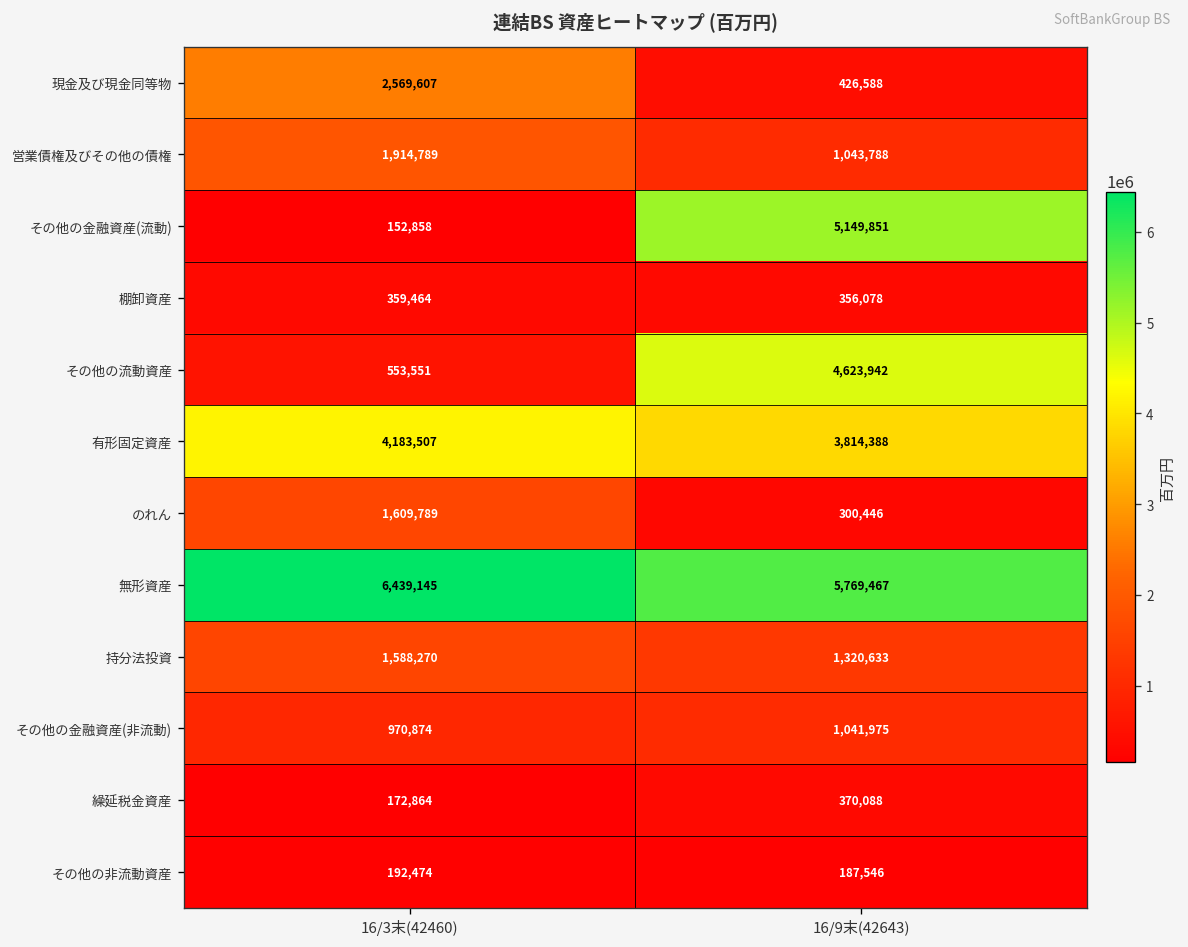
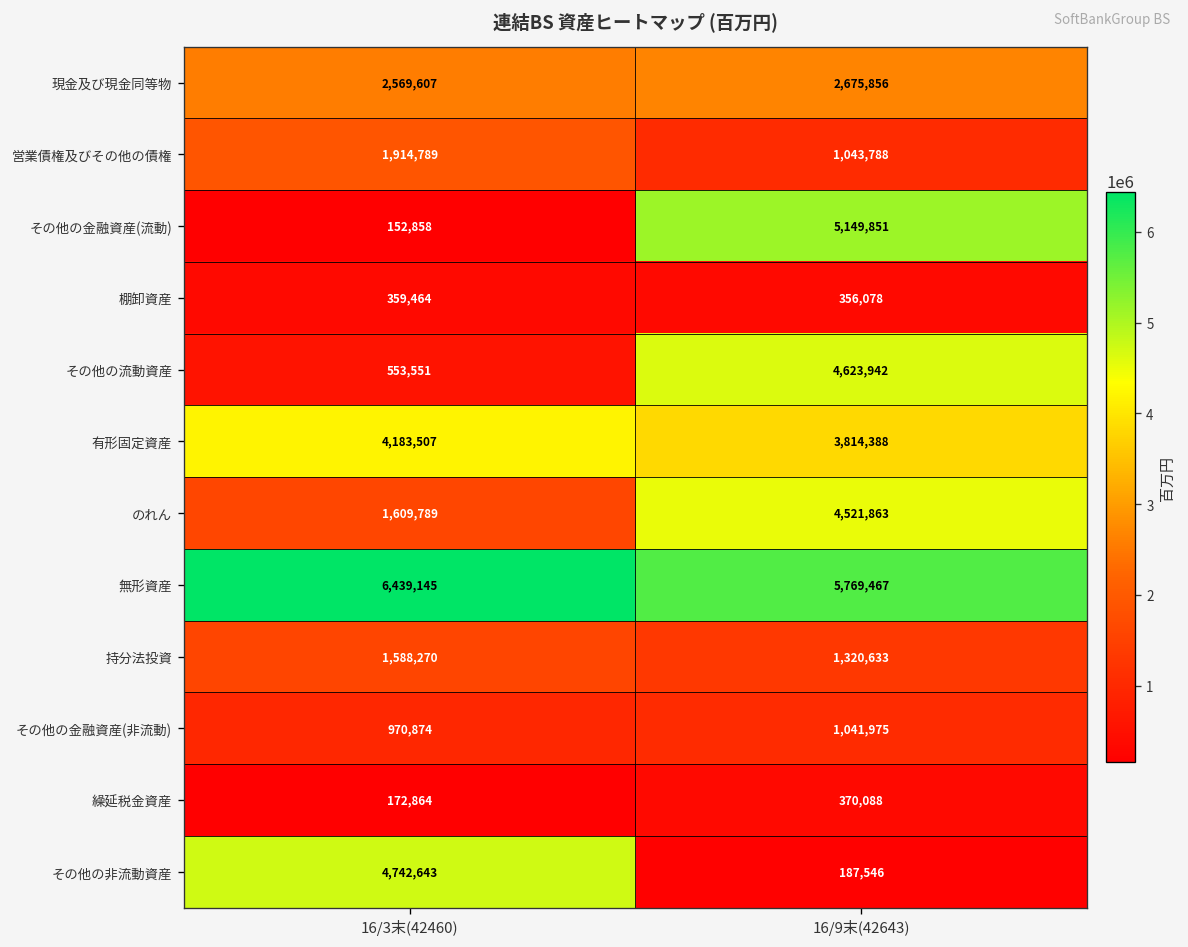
  {
    "現金及び現金同等物": {
      "16/3末(42460)": "2,569,607",
-     "16/9末(42643)": "426,588"
+     "16/9末(42643)": "2,675,856"
    },
    "営業債権及びその他の債権": {
      "16/3末(42460)": "1,914,789",
      "16/9末(42643)": "1,043,788"
    },
    "その他の金融資産(流動)": {
      "16/3末(42460)": "152,858",
      "16/9末(42643)": "5,149,851"
    },
    "棚卸資産": {
      "16/3末(42460)": "359,464",
      "16/9末(42643)": "356,078"
    },
    "その他の流動資産": {
      "16/3末(42460)": "553,551",
      "16/9末(42643)": "4,623,942"
    },
    "有形固定資産": {
      "16/3末(42460)": "4,183,507",
      "16/9末(42643)": "3,814,388"
    },
    "のれん": {
      "16/3末(42460)": "1,609,789",
-     "16/9末(42643)": "300,446"
+     "16/9末(42643)": "4,521,863"
    },
    "無形資産": {
      "16/3末(42460)": "6,439,145",
      "16/9末(42643)": "5,769,467"
    },
    "持分法投資": {
      "16/3末(42460)": "1,588,270",
      "16/9末(42643)": "1,320,633"
    },
    "その他の金融資産(非流動)": {
      "16/3末(42460)": "970,874",
      "16/9末(42643)": "1,041,975"
    },
    "繰延税金資産": {
      "16/3末(42460)": "172,864",
      "16/9末(42643)": "370,088"
    },
    "その他の非流動資産": {
-     "16/3末(42460)": "192,474",
+     "16/3末(42460)": "4,742,643",
      "16/9末(42643)": "187,546"
    }
  }
